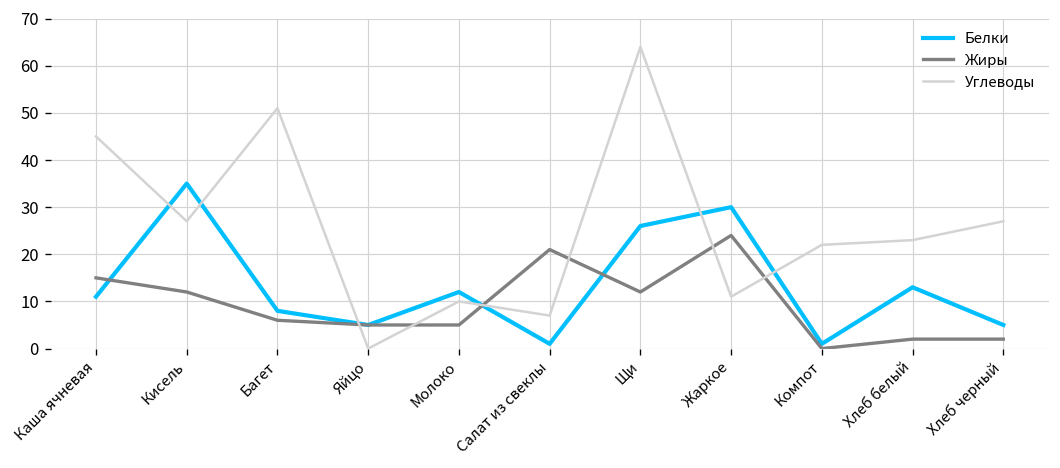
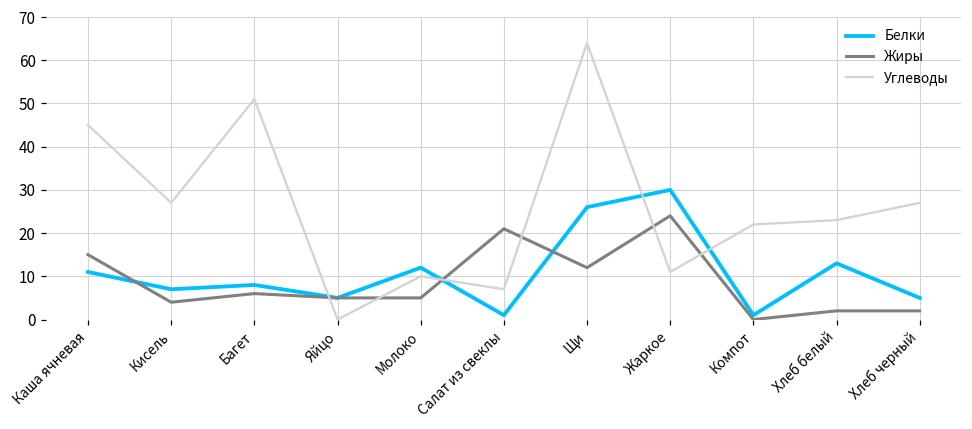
  {
    "Белки": {
      "Каша ячневая": 11,
-     "Кисель": 35,
+     "Кисель": 7,
      "Багет": 8,
      "Молоко": 12,
      "Салат из свеклы": 1,
      "Щи": 26,
      "Жаркое": 30,
      "Компот": 1,
      "Хлеб белый": 13,
      "Хлеб черный": 5
    },
    "Жиры": {
      "Каша ячневая": 15,
-     "Кисель": 12,
+     "Кисель": 4,
      "Багет": 6,
      "Молоко": 5,
      "Салат из свеклы": 21,
      "Щи": 12,
      "Жаркое": 24,
      "Компот": 0,
      "Хлеб белый": 2,
      "Хлеб черный": 2
    },
    "Углеводы": {
      "Каша ячневая": 45,
      "Кисель": 27,
      "Багет": 51,
      "Яйцо": 0,
      "Молоко": 10,
      "Салат из свеклы": 7,
      "Щи": 64,
      "Жаркое": 11,
      "Компот": 22,
      "Хлеб белый": 23,
      "Хлеб черный": 27
    }
  }
